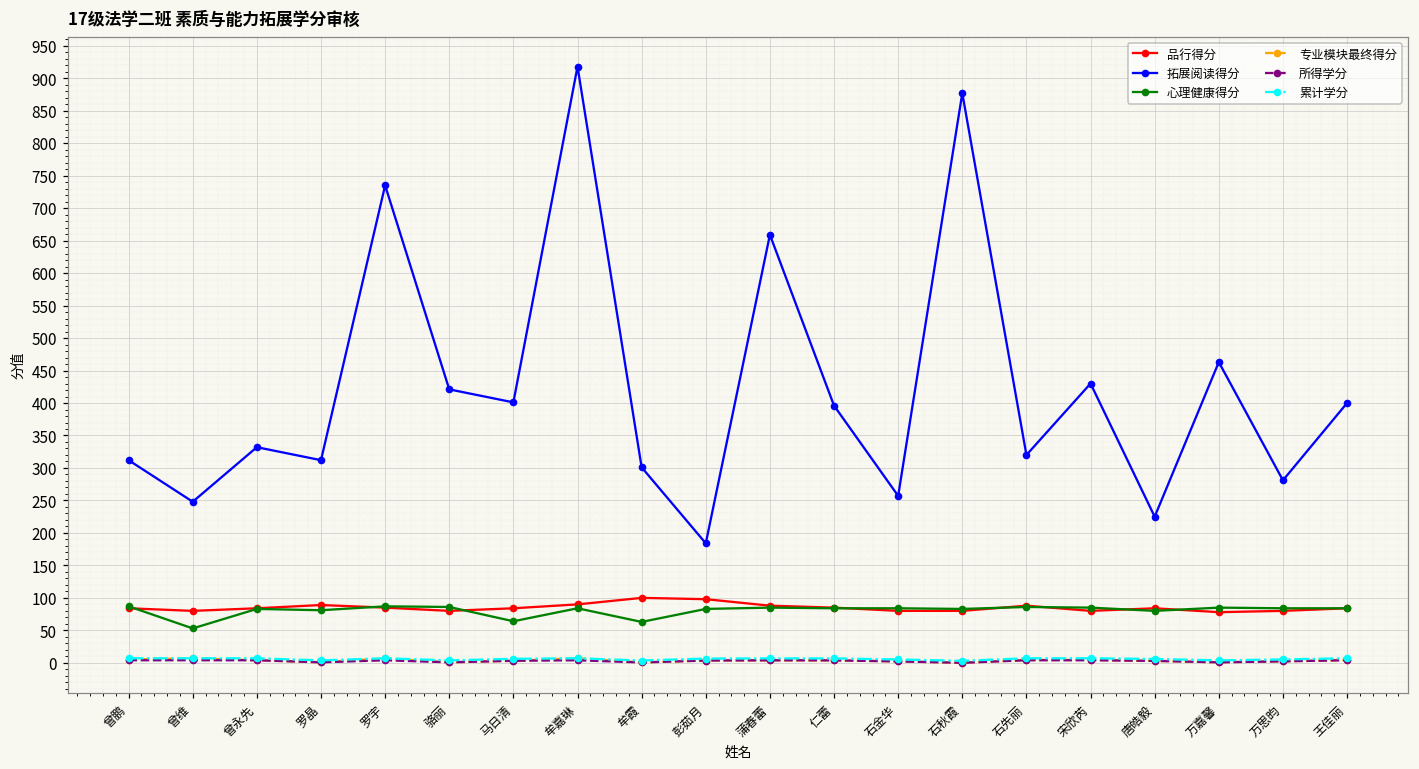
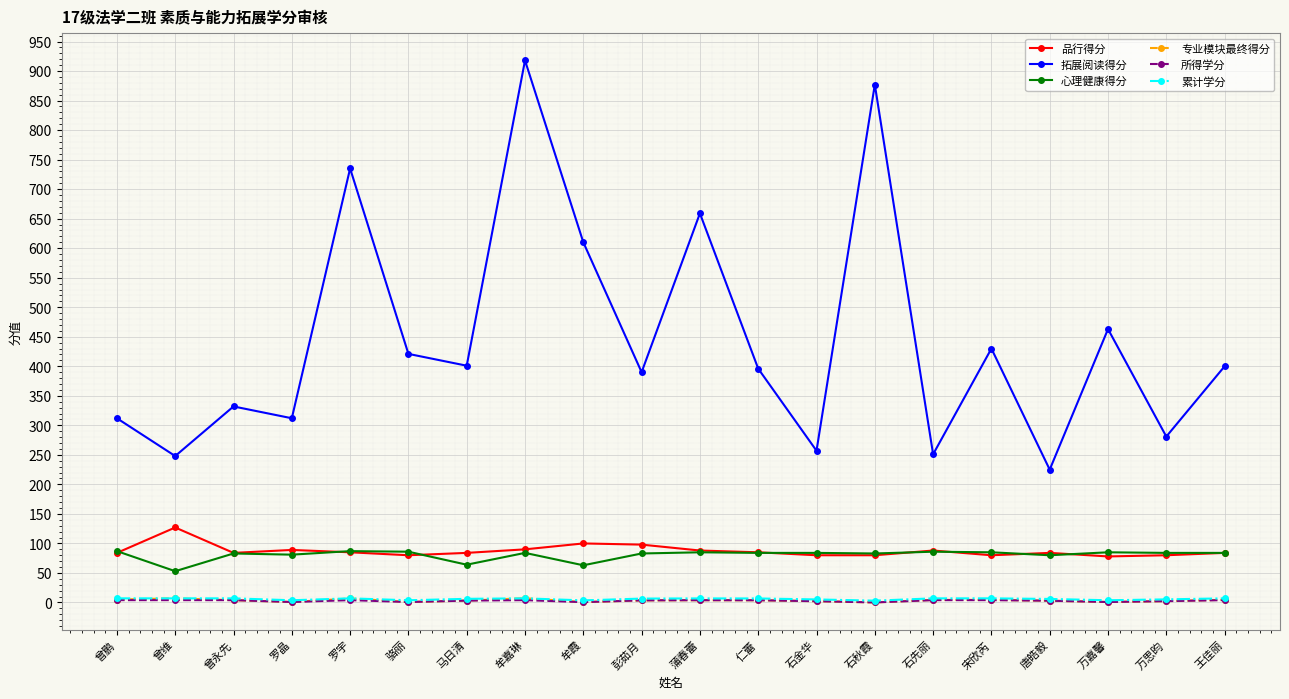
  {
    "品行得分": {
-     "曾维": 80,
+     "曾维": 130,
      "罗晶": 90,
      "骆丽": 80,
      "马日清": 80,
      "牟嘉琳": 90,
      "牟霞": 100,
      "彭茹月": 100,
      "宋欣芮": 80,
      "万嘉馨": 80
    },
    "拓展阅读得分": {
      "曾鹏": 310,
      "曾维": 250,
      "曾永先": 330,
      "罗晶": 310,
      "罗宇": 740,
      "骆丽": 420,
      "马日清": 400,
      "牟嘉琳": 920,
-     "牟霞": 300,
-     "彭茹月": 180,
+     "牟霞": 610,
+     "彭茹月": 390,
      "蒲春蕾": 660,
      "仁蕾": 400,
      "石金华": 260,
      "石秋霞": 880,
-     "石先丽": 320,
+     "石先丽": 250,
      "宋欣芮": 430,
      "唐皓毅": 230,
      "万嘉馨": 460,
      "万思昀": 280,
      "王佳丽": 400
    },
    "心理健康得分": {
      "曾维": 50,
      "罗晶": 80,
      "骆丽": 90,
      "马日清": 60,
      "牟嘉琳": 80,
      "牟霞": 60,
      "彭茹月": 80,
      "宋欣芮": 90,
      "万嘉馨": 90
    }
  }
